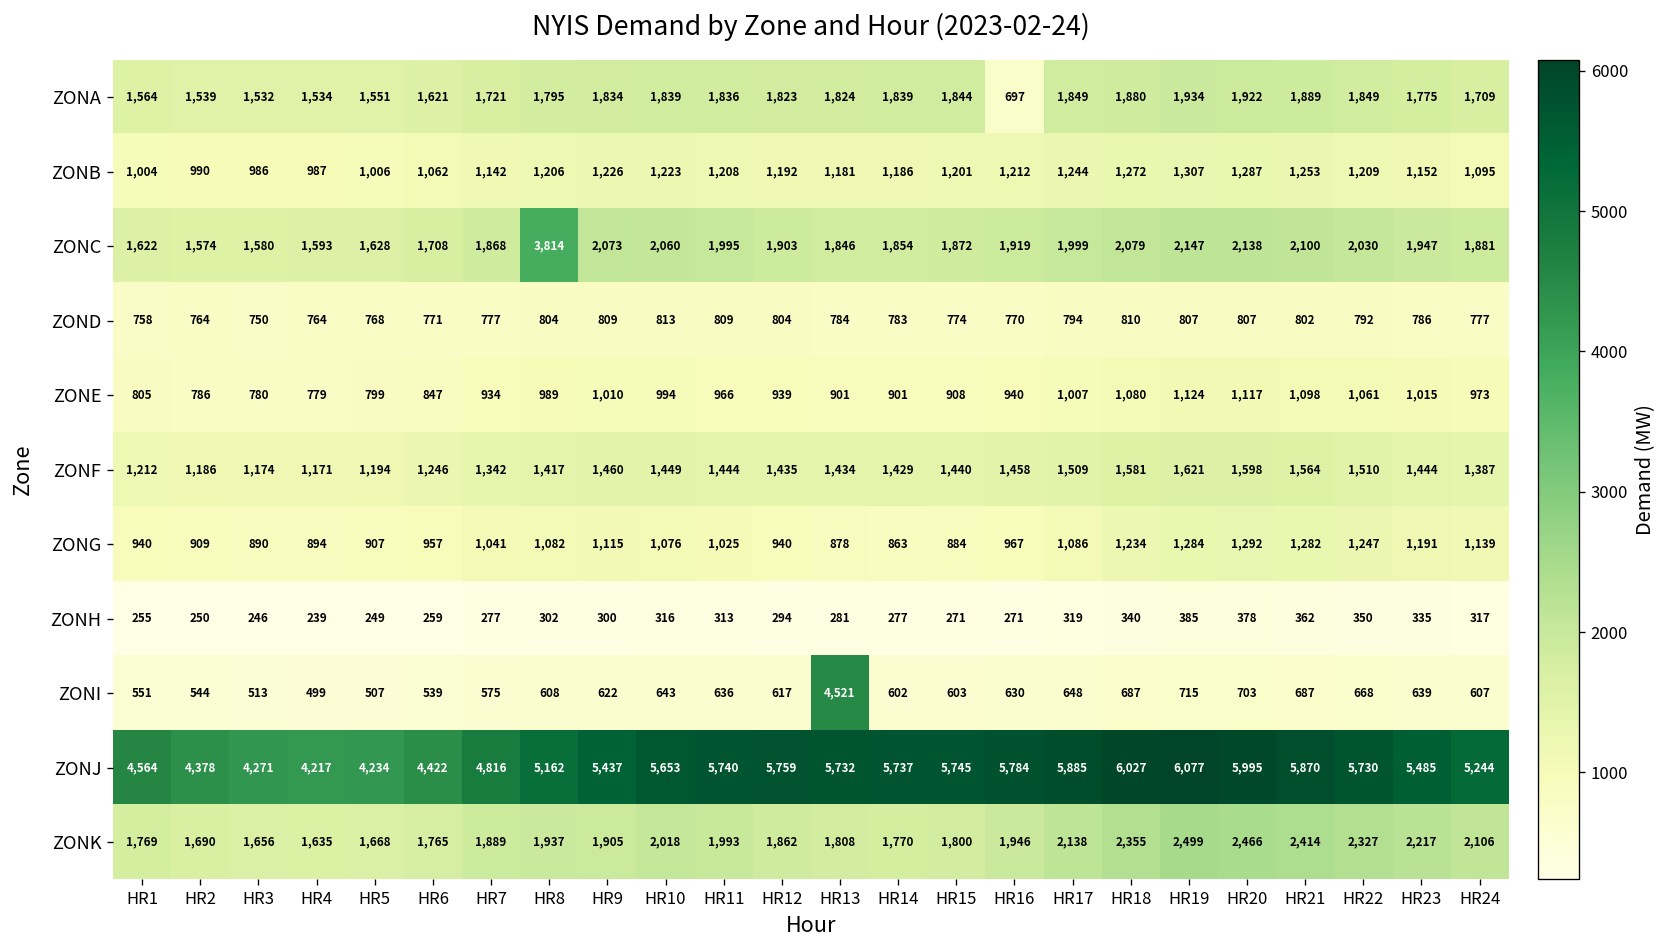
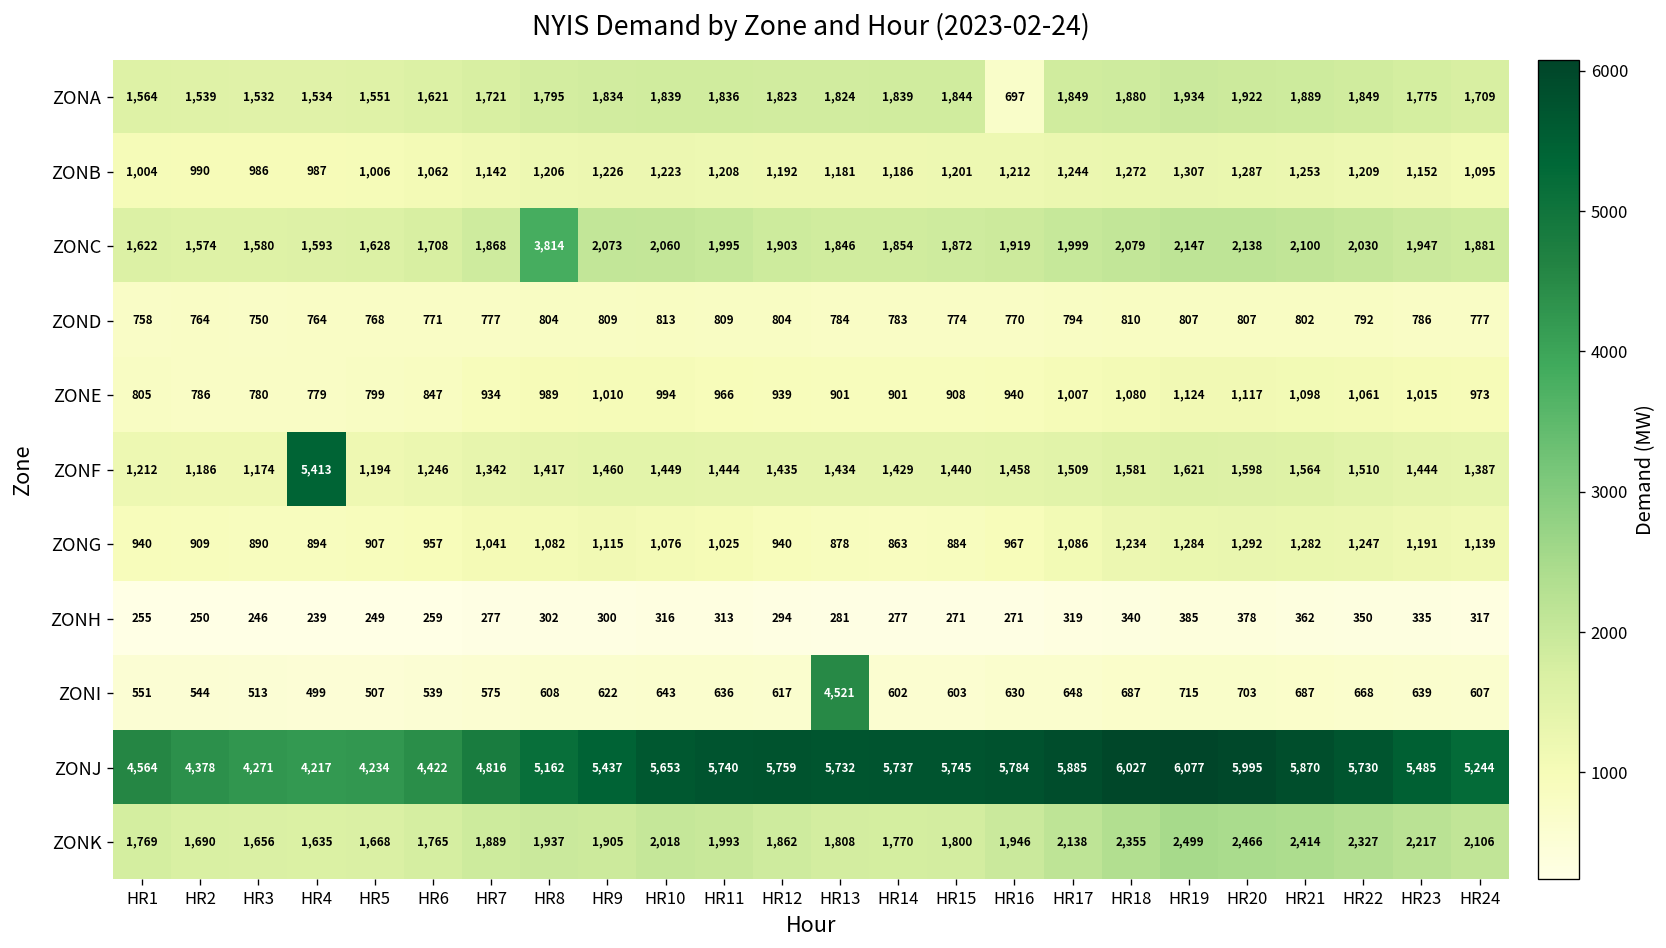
  {
    "ZONF": {
      "HR1": "1,212",
      "HR2": "1,186",
      "HR3": "1,174",
-     "HR4": "1,171",
+     "HR4": "5,413",
      "HR5": "1,194",
      "HR6": "1,246",
      "HR7": "1,342",
      "HR8": "1,417",
      "HR9": "1,460",
      "HR10": "1,449",
      "HR11": "1,444",
      "HR12": "1,435",
      "HR13": "1,434",
      "HR14": "1,429",
      "HR15": "1,440",
      "HR16": "1,458",
      "HR17": "1,509",
      "HR18": "1,581",
      "HR19": "1,621",
      "HR20": "1,598",
      "HR21": "1,564",
      "HR22": "1,510",
      "HR23": "1,444",
      "HR24": "1,387"
    }
  }
